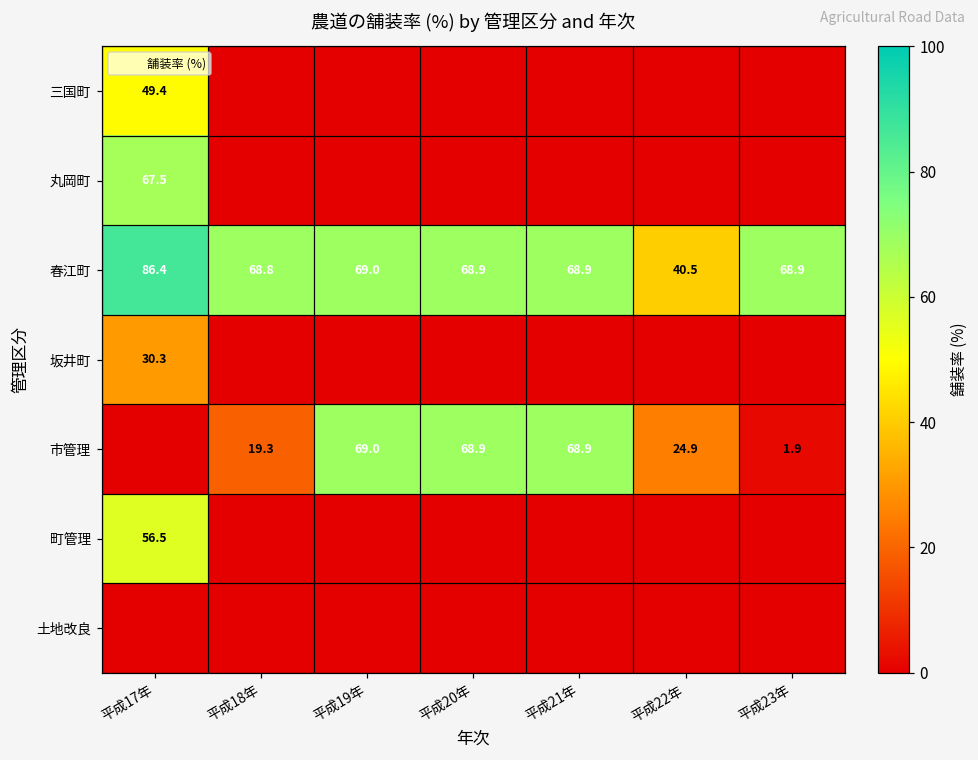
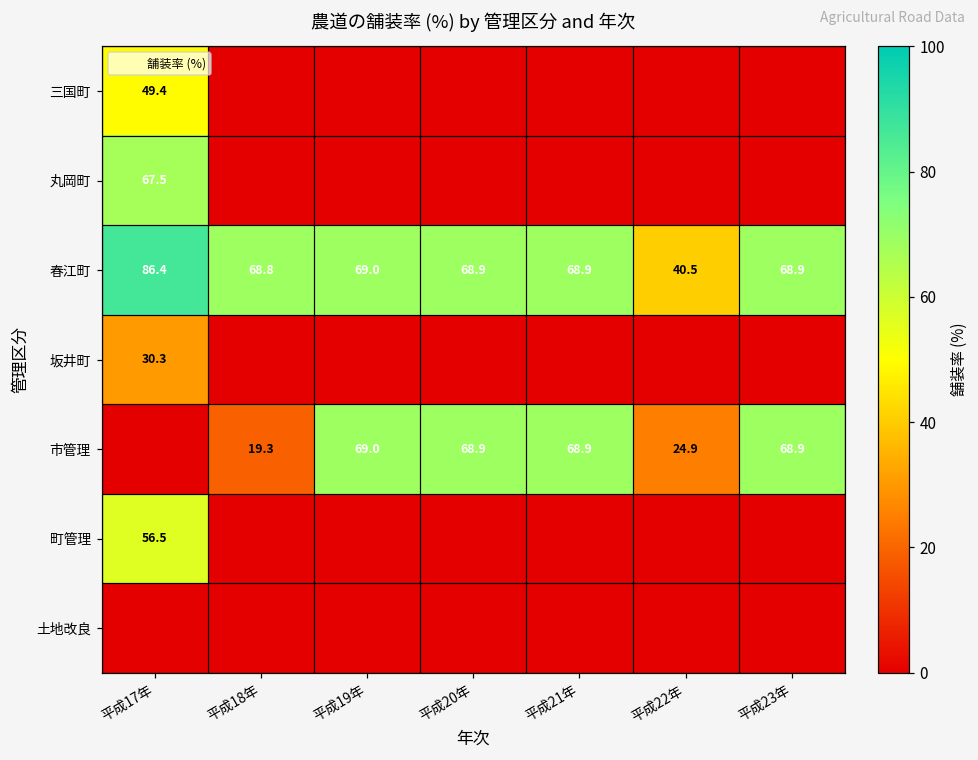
  {
    "三国町": {
      "平成17年": 49.4
    },
    "丸岡町": {
      "平成17年": 67.5
    },
    "春江町": {
      "平成17年": 86.4,
      "平成18年": 68.8,
      "平成19年": 69.0,
      "平成20年": 68.9,
      "平成21年": 68.9,
      "平成22年": 40.5,
      "平成23年": 68.9
    },
    "坂井町": {
      "平成17年": 30.3
    },
    "市管理": {
      "平成18年": 19.3,
      "平成19年": 69.0,
      "平成20年": 68.9,
      "平成21年": 68.9,
      "平成22年": 24.9,
-     "平成23年": 1.9
+     "平成23年": 68.9
    },
    "町管理": {
      "平成17年": 56.5
    }
  }
